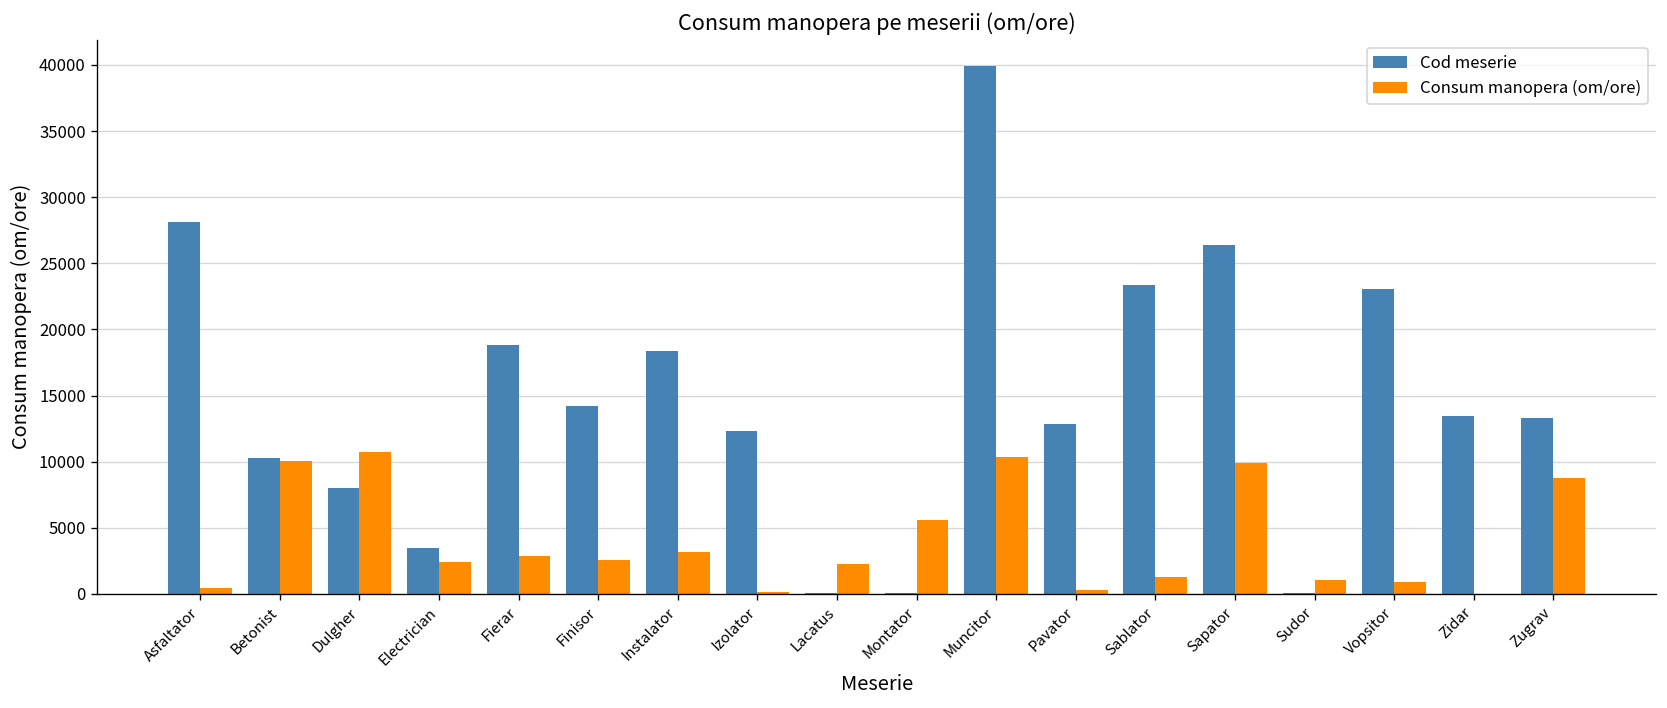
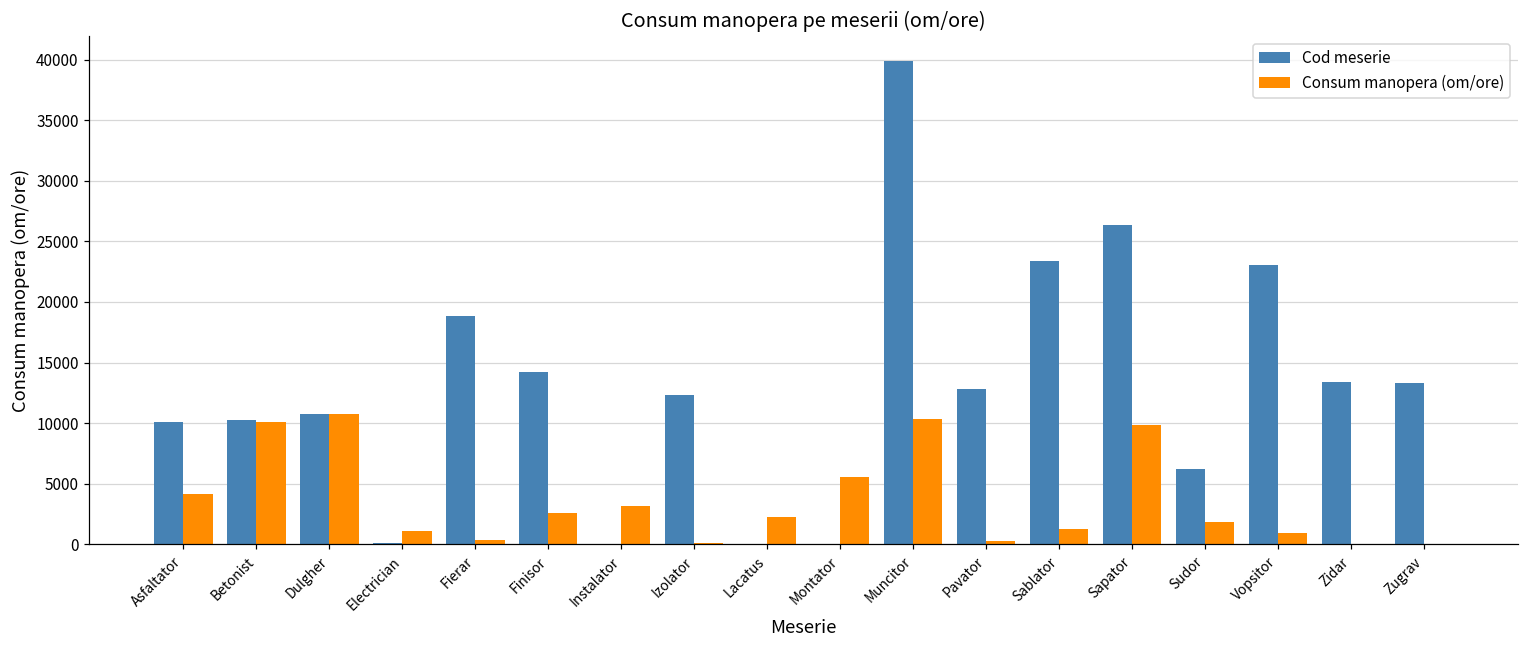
  {
    "Cod meserie": {
-     "Asfaltator": 28100,
+     "Asfaltator": 10100,
      "Betonist": 10300,
-     "Dulgher": 8000,
-     "Electrician": 3500,
+     "Dulgher": 10700,
+     "Electrician": 100,
      "Fierar": 18800,
      "Finisor": 14200,
-     "Instalator": 18400,
+     "Instalator": 0,
      "Izolator": 12300,
      "Muncitor": 39900,
      "Pavator": 12800,
      "Sablator": 23300,
      "Sapator": 26400,
-     "Sudor": 100,
+     "Sudor": 6200,
      "Vopsitor": 23100,
      "Zidar": 13400,
      "Zugrav": 13300
    },
    "Consum manopera (om/ore)": {
-     "Asfaltator": 400,
+     "Asfaltator": 4200,
      "Betonist": 10100,
      "Dulgher": 10700,
-     "Electrician": 2400,
-     "Fierar": 2800,
+     "Electrician": 1100,
+     "Fierar": 400,
      "Finisor": 2600,
      "Instalator": 3200,
      "Lacatus": 2300,
      "Montator": 5600,
      "Muncitor": 10300,
      "Pavator": 300,
      "Sablator": 1200,
      "Sapator": 9900,
-     "Sudor": 1000,
+     "Sudor": 1800,
      "Vopsitor": 900,
-     "Zugrav": 8800
+     "Zugrav": 0
    }
  }
